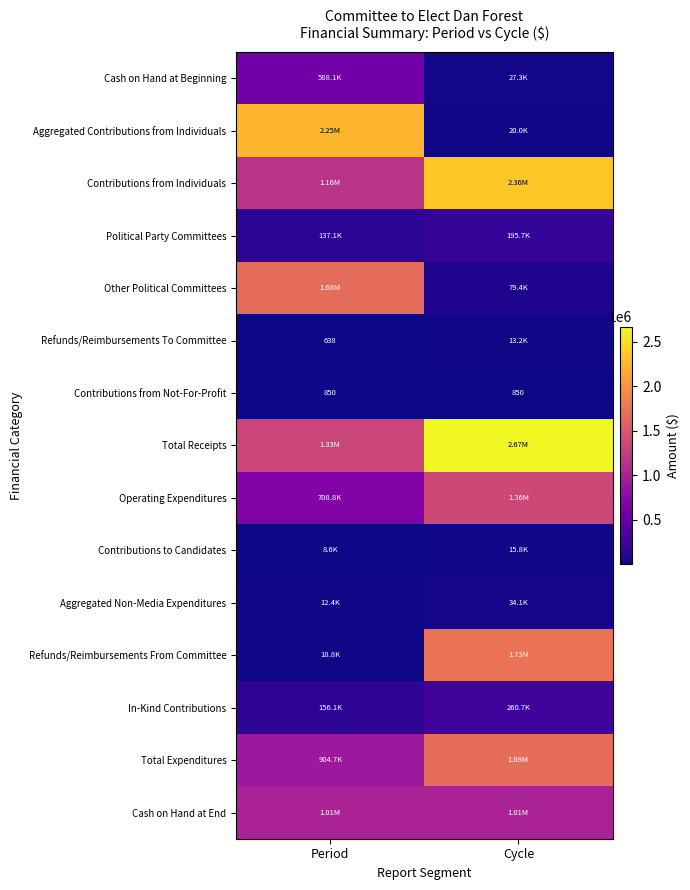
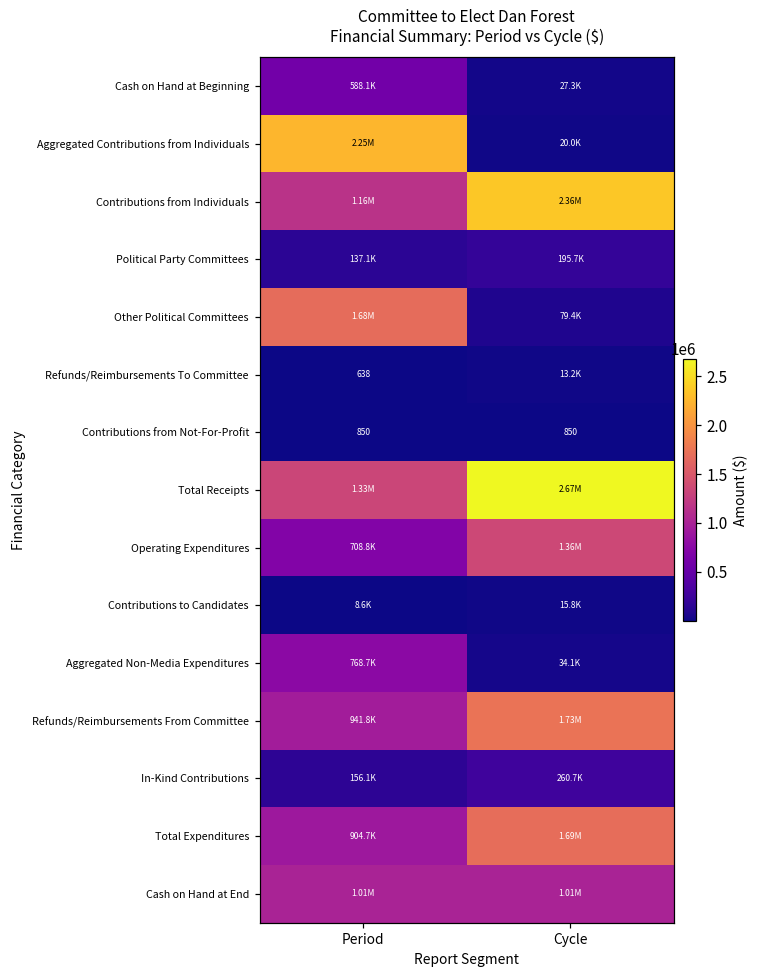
  {
    "Cash on Hand at Beginning": {
      "Period": "588.1K",
      "Cycle": "27.3K"
    },
    "Aggregated Contributions from Individuals": {
      "Period": "2.25M",
      "Cycle": "20.0K"
    },
    "Contributions from Individuals": {
      "Period": "1.16M",
      "Cycle": "2.36M"
    },
    "Political Party Committees": {
      "Period": "137.1K",
      "Cycle": "195.7K"
    },
    "Other Political Committees": {
      "Period": "1.68M",
      "Cycle": "79.4K"
    },
    "Refunds/Reimbursements To Committee": {
      "Period": "638",
      "Cycle": "13.2K"
    },
    "Contributions from Not-For-Profit": {
      "Period": "850",
      "Cycle": "850"
    },
    "Total Receipts": {
      "Period": "1.33M",
      "Cycle": "2.67M"
    },
    "Operating Expenditures": {
      "Period": "708.8K",
      "Cycle": "1.36M"
    },
    "Contributions to Candidates": {
      "Period": "8.6K",
      "Cycle": "15.8K"
    },
    "Aggregated Non-Media Expenditures": {
-     "Period": "12.4K",
+     "Period": "768.7K",
      "Cycle": "34.1K"
    },
    "Refunds/Reimbursements From Committee": {
-     "Period": "18.8K",
+     "Period": "941.8K",
      "Cycle": "1.73M"
    },
    "In-Kind Contributions": {
      "Period": "156.1K",
      "Cycle": "260.7K"
    },
    "Total Expenditures": {
      "Period": "904.7K",
      "Cycle": "1.69M"
    },
    "Cash on Hand at End": {
      "Period": "1.01M",
      "Cycle": "1.01M"
    }
  }
